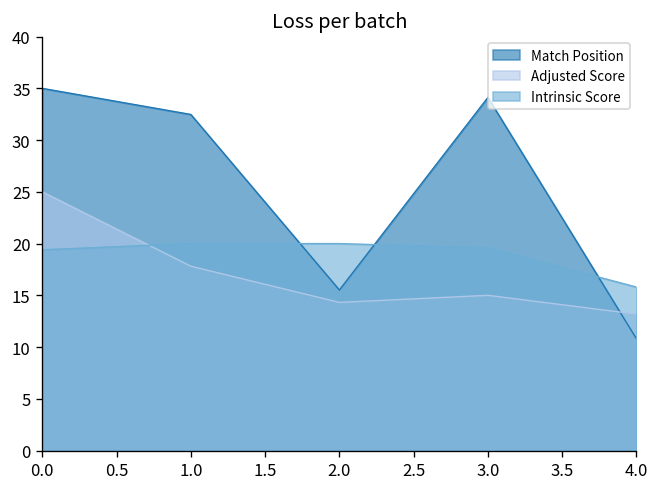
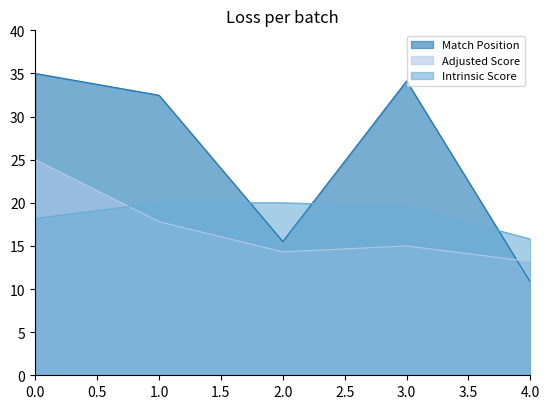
  {
    "Match Position": {
      "0.0": 35,
      "1.0": 32,
      "2.0": 16,
      "3.0": 34,
      "4.0": 11
    },
    "Adjusted Score": {
      "0.0": 25,
      "1.0": 18,
      "2.0": 14,
      "3.0": 15,
      "4.0": 13
    },
    "Intrinsic Score": {
-     "0.0": 19,
+     "0.0": 18,
      "1.0": 20,
      "2.0": 20,
      "3.0": 20,
      "4.0": 16
    }
  }
